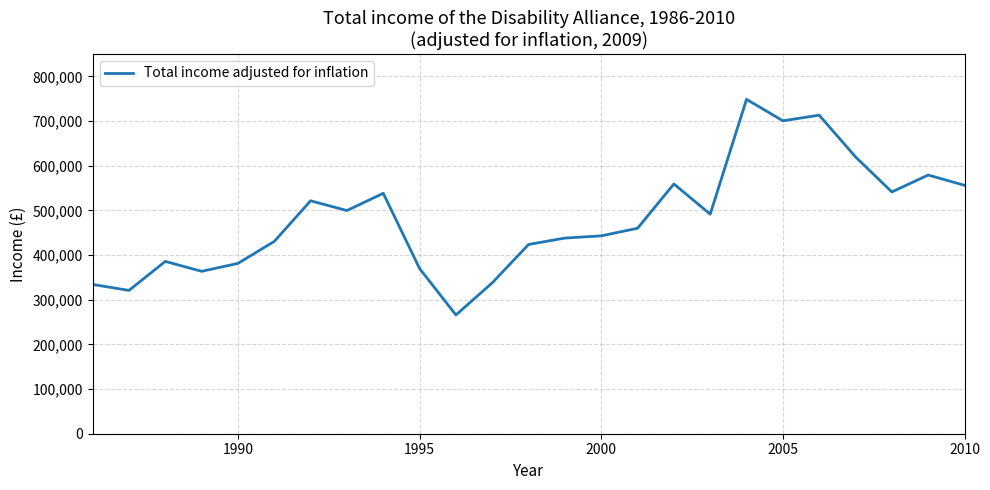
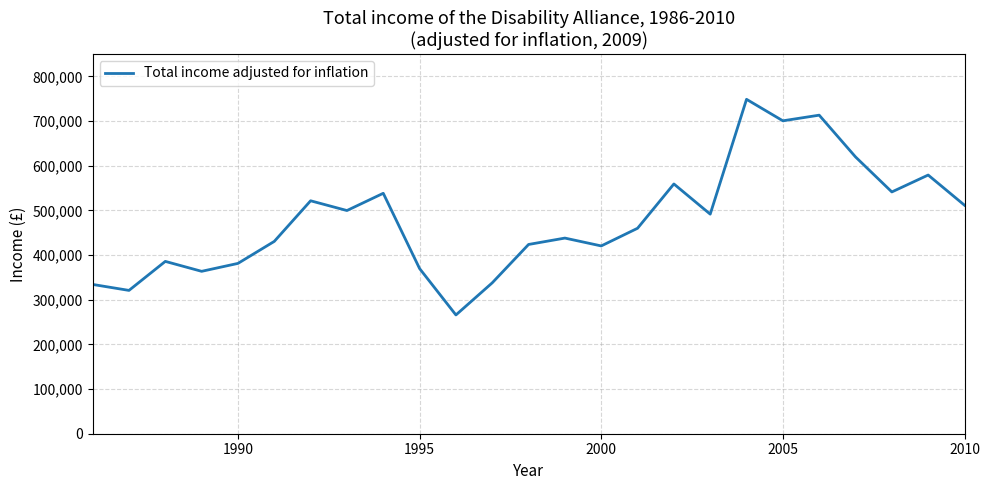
  {
    "1990": "380,000",
    "1995": "370,000",
-   "2000": "440,000",
+   "2000": "420,000",
    "2005": "700,000",
-   "2010": "560,000"
+   "2010": "510,000"
  }
